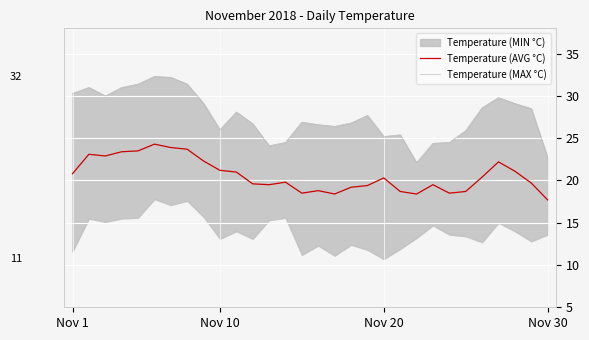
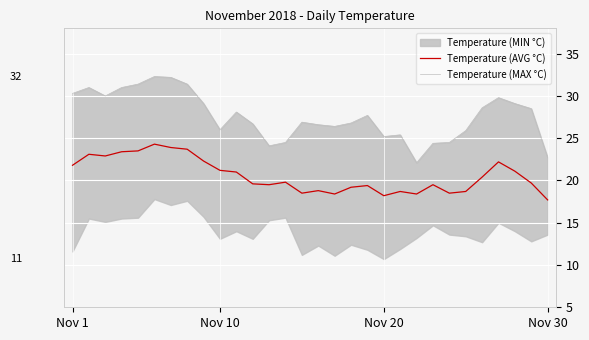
  {
    "Temperature (AVG °C)": {
-     "Nov 1": 21,
+     "Nov 1": 22,
      "Nov 10": 21,
-     "Nov 20": 20,
+     "Nov 20": 18,
      "Nov 30": 18
    },
    "Temperature (MIN °C)": {
      "Nov 1": 30,
      "Nov 10": 26,
      "Nov 20": 25,
      "Nov 30": 23
    }
  }
